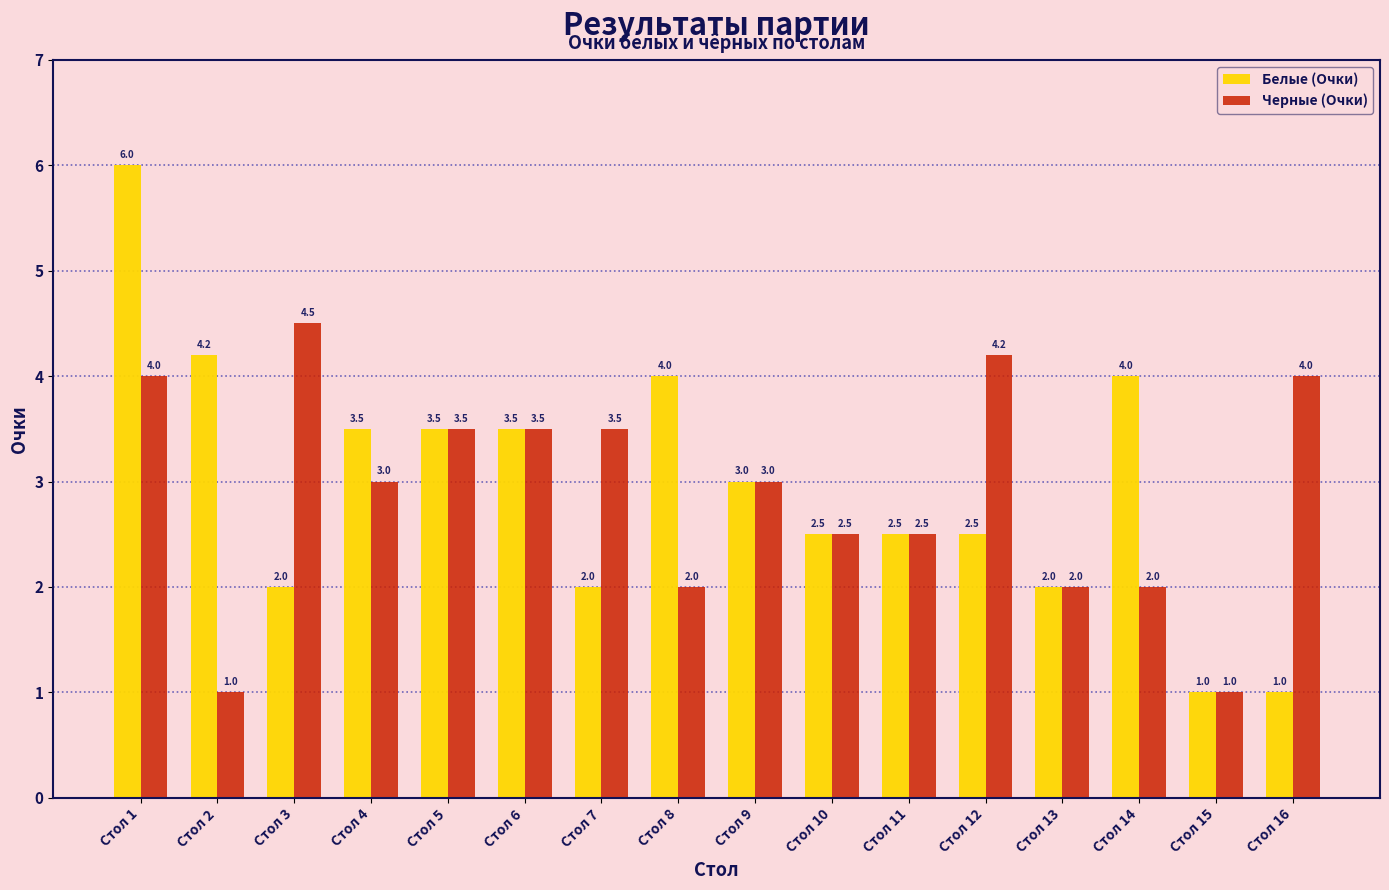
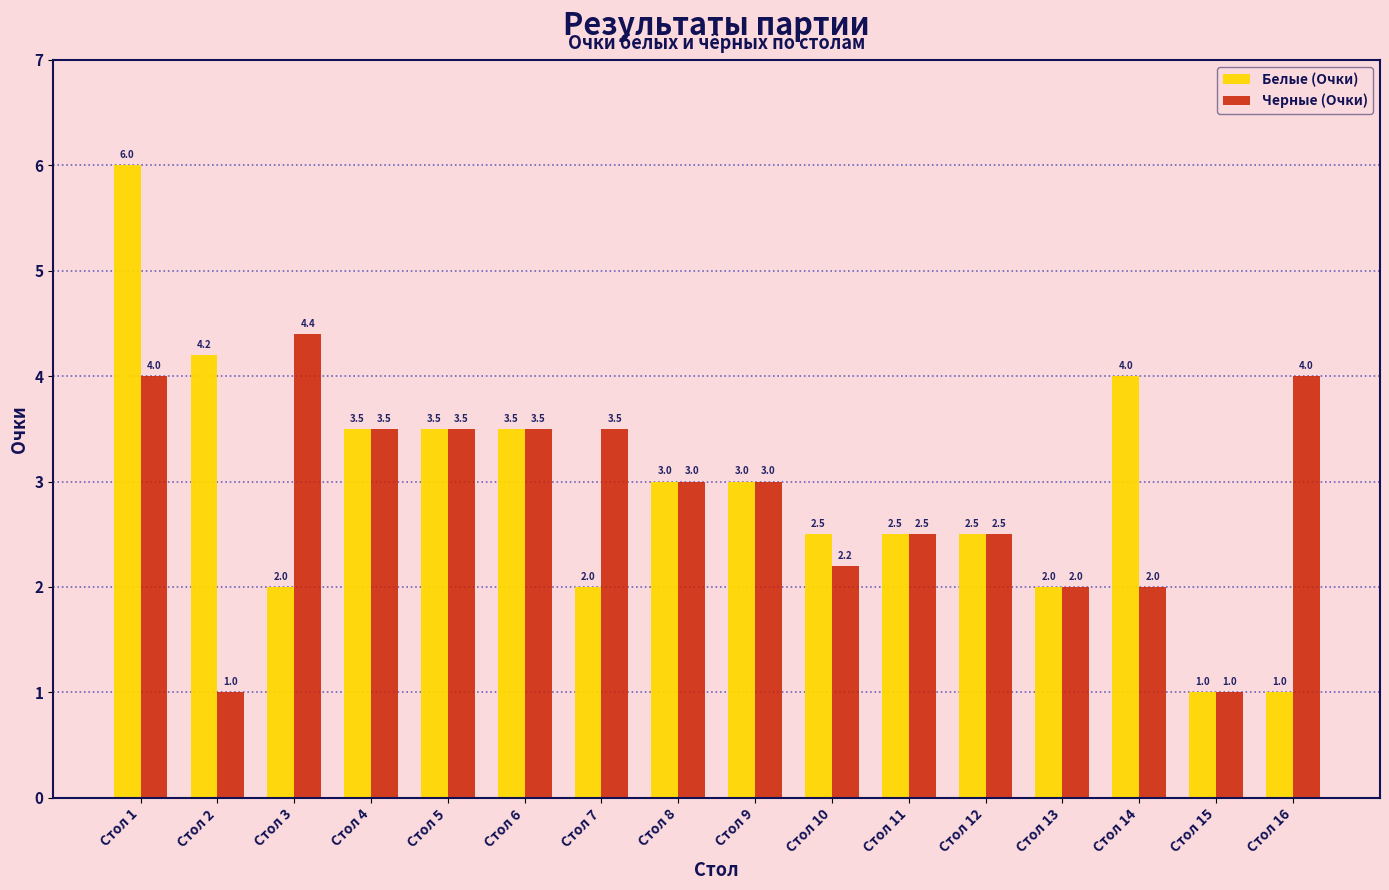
  {
    "Белые (Очки)": {
      "Стол 1": 6.0,
      "Стол 2": 4.2,
      "Стол 3": 2.0,
      "Стол 4": 3.5,
      "Стол 5": 3.5,
      "Стол 6": 3.5,
      "Стол 7": 2.0,
-     "Стол 8": 4.0,
+     "Стол 8": 3.0,
      "Стол 9": 3.0,
      "Стол 10": 2.5,
      "Стол 11": 2.5,
      "Стол 12": 2.5,
      "Стол 13": 2.0,
      "Стол 14": 4.0,
      "Стол 15": 1.0,
      "Стол 16": 1.0
    },
    "Черные (Очки)": {
      "Стол 1": 4.0,
      "Стол 2": 1.0,
-     "Стол 3": 4.5,
-     "Стол 4": 3.0,
+     "Стол 3": 4.4,
+     "Стол 4": 3.5,
      "Стол 5": 3.5,
      "Стол 6": 3.5,
      "Стол 7": 3.5,
-     "Стол 8": 2.0,
+     "Стол 8": 3.0,
      "Стол 9": 3.0,
-     "Стол 10": 2.5,
+     "Стол 10": 2.2,
      "Стол 11": 2.5,
-     "Стол 12": 4.2,
+     "Стол 12": 2.5,
      "Стол 13": 2.0,
      "Стол 14": 2.0,
      "Стол 15": 1.0,
      "Стол 16": 4.0
    }
  }
